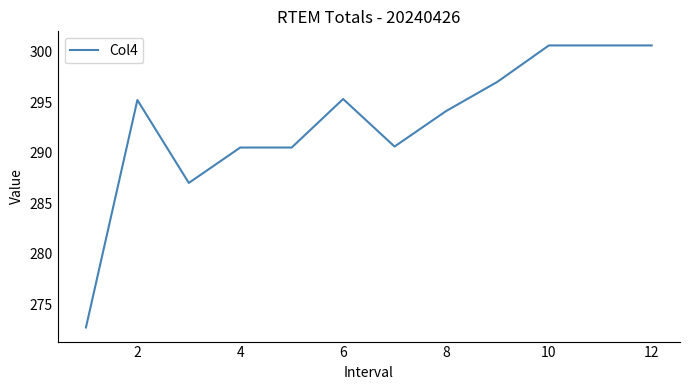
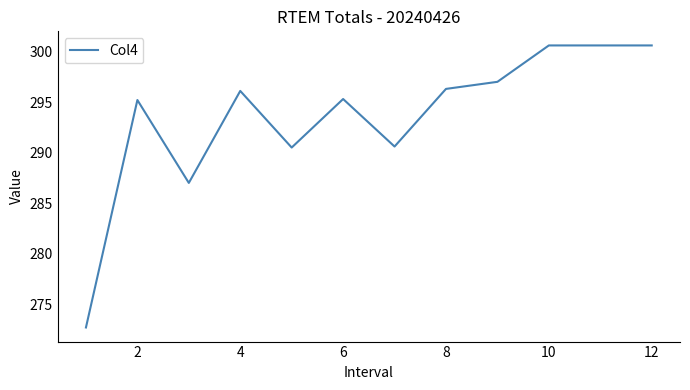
  {
    "2": 295.2,
-   "4": 290.5,
+   "4": 296.1,
    "6": 295.3,
-   "8": 294.1,
+   "8": 296.3,
    "10": 300.6,
    "12": 300.6
  }
